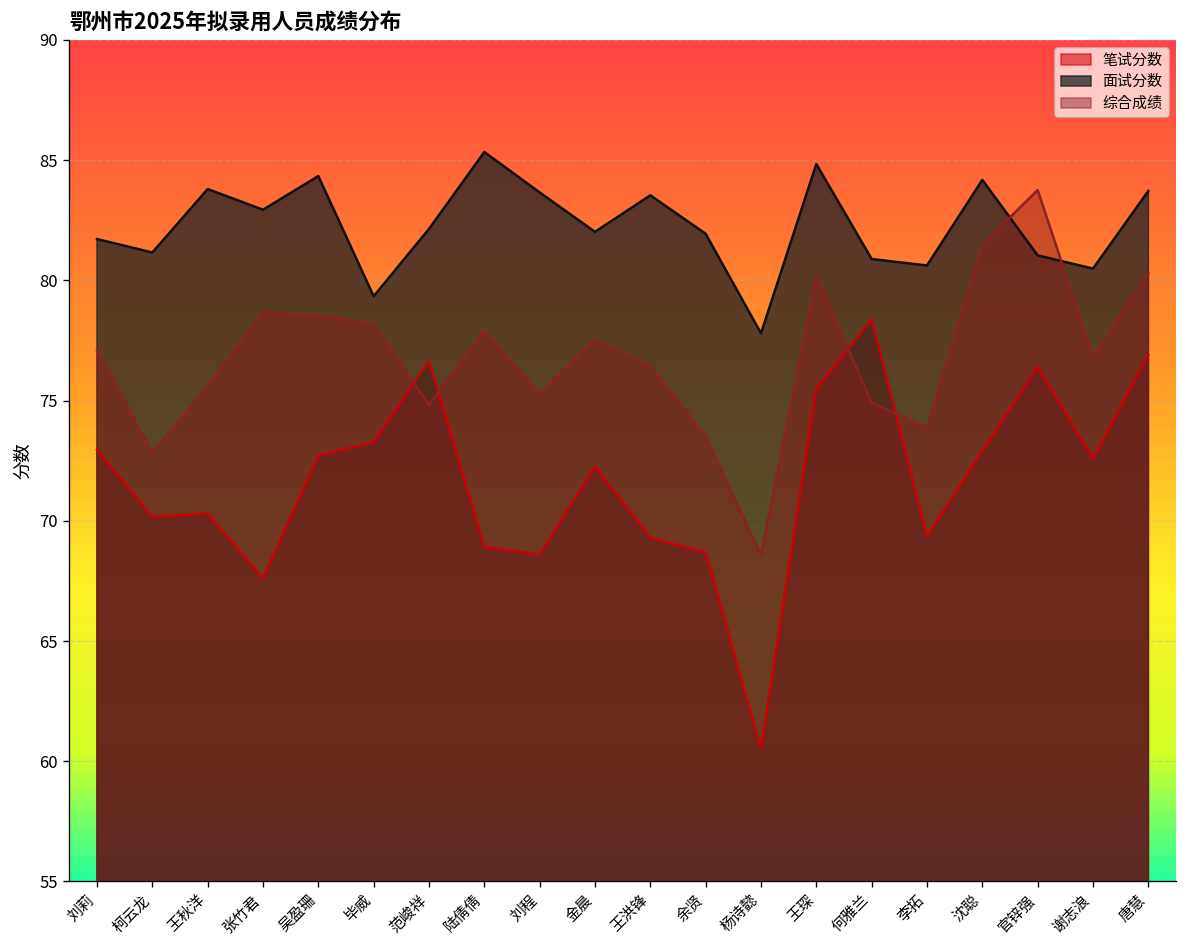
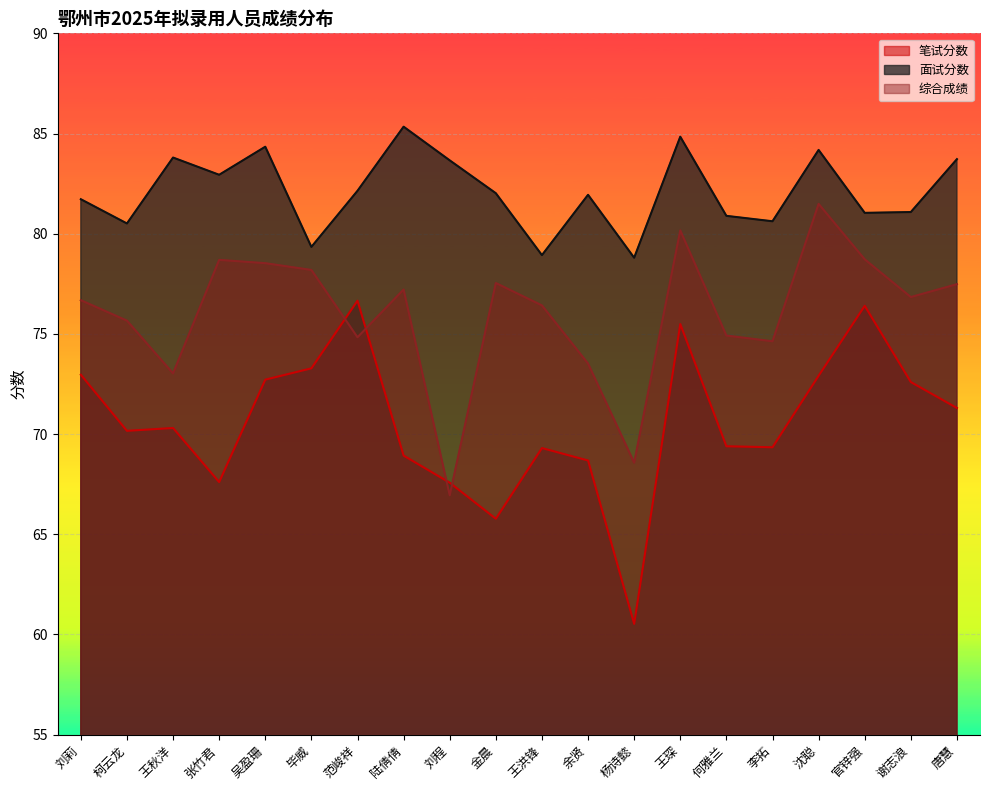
  {
    "笔试分数": {
      "刘莉": 73.0,
      "柯云龙": 70.2,
      "王秋洋": 70.3,
      "张竹君": 67.6,
      "吴盈珊": 72.7,
      "毕威": 73.3,
      "范峻祥": 76.7,
      "陆倩倩": 68.9,
-     "刘程": 68.6,
-     "金晨": 72.3,
+     "刘程": 67.6,
+     "金晨": 65.8,
      "王洪锋": 69.3,
      "余贤": 68.7,
      "杨诗懿": 60.5,
      "王琛": 75.5,
-     "何雅兰": 78.4,
+     "何雅兰": 69.4,
      "李拓": 69.3,
      "沈聪": 72.9,
      "官锌强": 76.4,
      "谢志浪": 72.6,
-     "唐慧": 76.9
+     "唐慧": 71.3
    },
    "面试分数": {
      "刘莉": 81.7,
-     "柯云龙": 81.2,
+     "柯云龙": 80.5,
      "王秋洋": 83.8,
      "张竹君": 82.9,
      "吴盈珊": 84.3,
      "毕威": 79.3,
      "范峻祥": 82.1,
      "陆倩倩": 85.3,
      "刘程": 83.7,
      "金晨": 82.0,
-     "王洪锋": 83.5,
+     "王洪锋": 78.9,
      "余贤": 81.9,
-     "杨诗懿": 77.8,
+     "杨诗懿": 78.8,
      "王琛": 84.8,
      "何雅兰": 80.9,
      "李拓": 80.6,
      "沈聪": 84.2,
      "官锌强": 81.0,
-     "谢志浪": 80.5,
+     "谢志浪": 81.1,
      "唐慧": 83.7
    },
    "综合成绩": {
-     "刘莉": 77.1,
-     "柯云龙": 72.8,
-     "王秋洋": 75.6,
+     "刘莉": 76.7,
+     "柯云龙": 75.7,
+     "王秋洋": 73.0,
      "张竹君": 78.7,
      "吴盈珊": 78.5,
      "毕威": 78.2,
      "范峻祥": 74.8,
-     "陆倩倩": 77.9,
-     "刘程": 75.3,
+     "陆倩倩": 77.2,
+     "刘程": 66.9,
      "金晨": 77.5,
      "王洪锋": 76.4,
      "余贤": 73.5,
      "杨诗懿": 68.6,
      "王琛": 80.2,
      "何雅兰": 74.9,
-     "李拓": 73.9,
+     "李拓": 74.6,
      "沈聪": 81.5,
-     "官锌强": 83.8,
+     "官锌强": 78.7,
      "谢志浪": 76.8,
-     "唐慧": 80.3
+     "唐慧": 77.5
    }
  }
